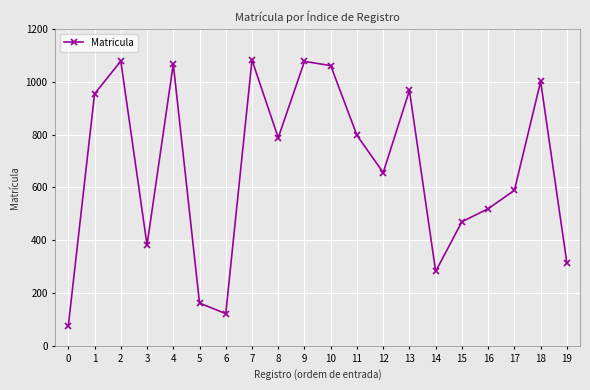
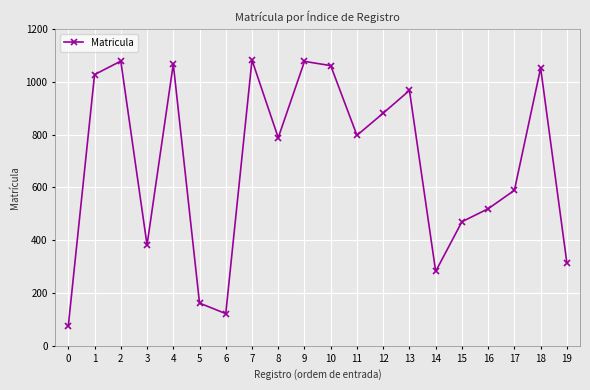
  {
    "0": 80,
-   "1": 950,
+   "1": 1030,
    "2": 1080,
    "3": 380,
    "4": 1070,
    "5": 160,
    "6": 120,
    "7": 1080,
    "8": 790,
    "9": 1080,
    "10": 1060,
    "11": 800,
-   "12": 660,
+   "12": 880,
    "13": 970,
    "14": 280,
    "15": 470,
    "16": 520,
    "17": 590,
-   "18": 1000,
+   "18": 1050,
    "19": 310
  }
